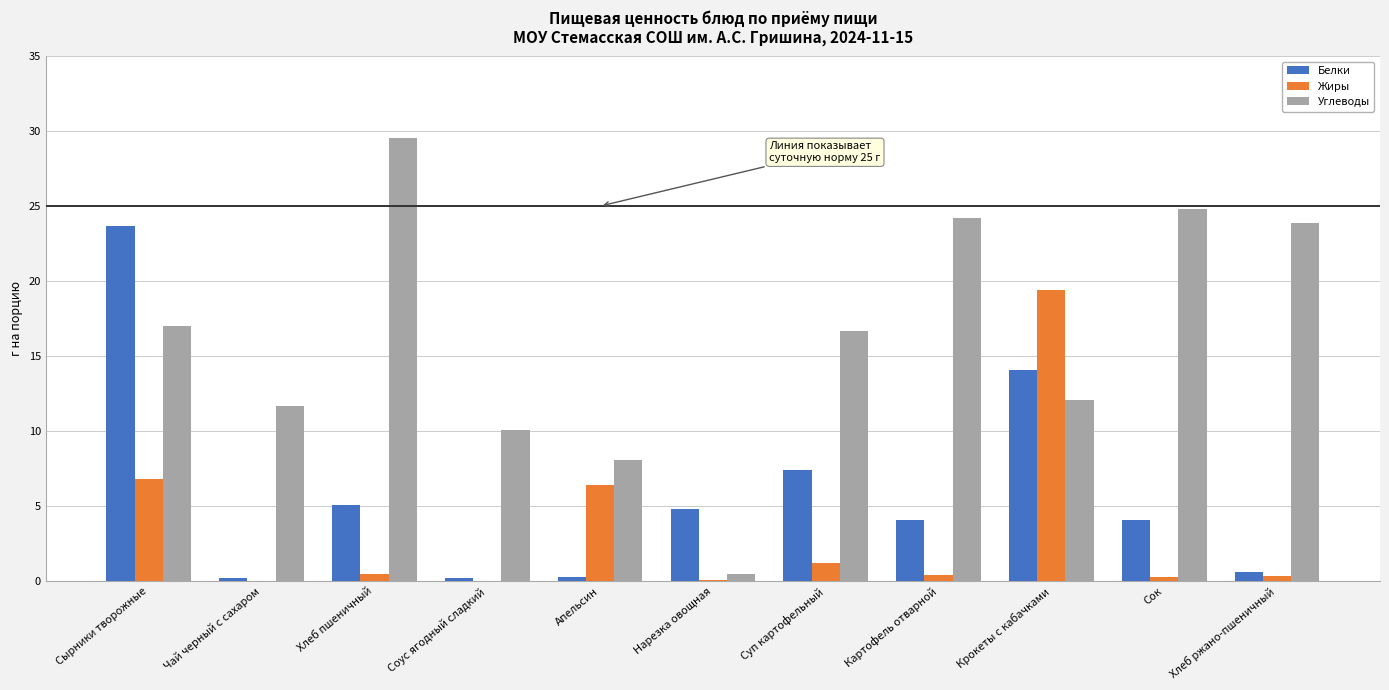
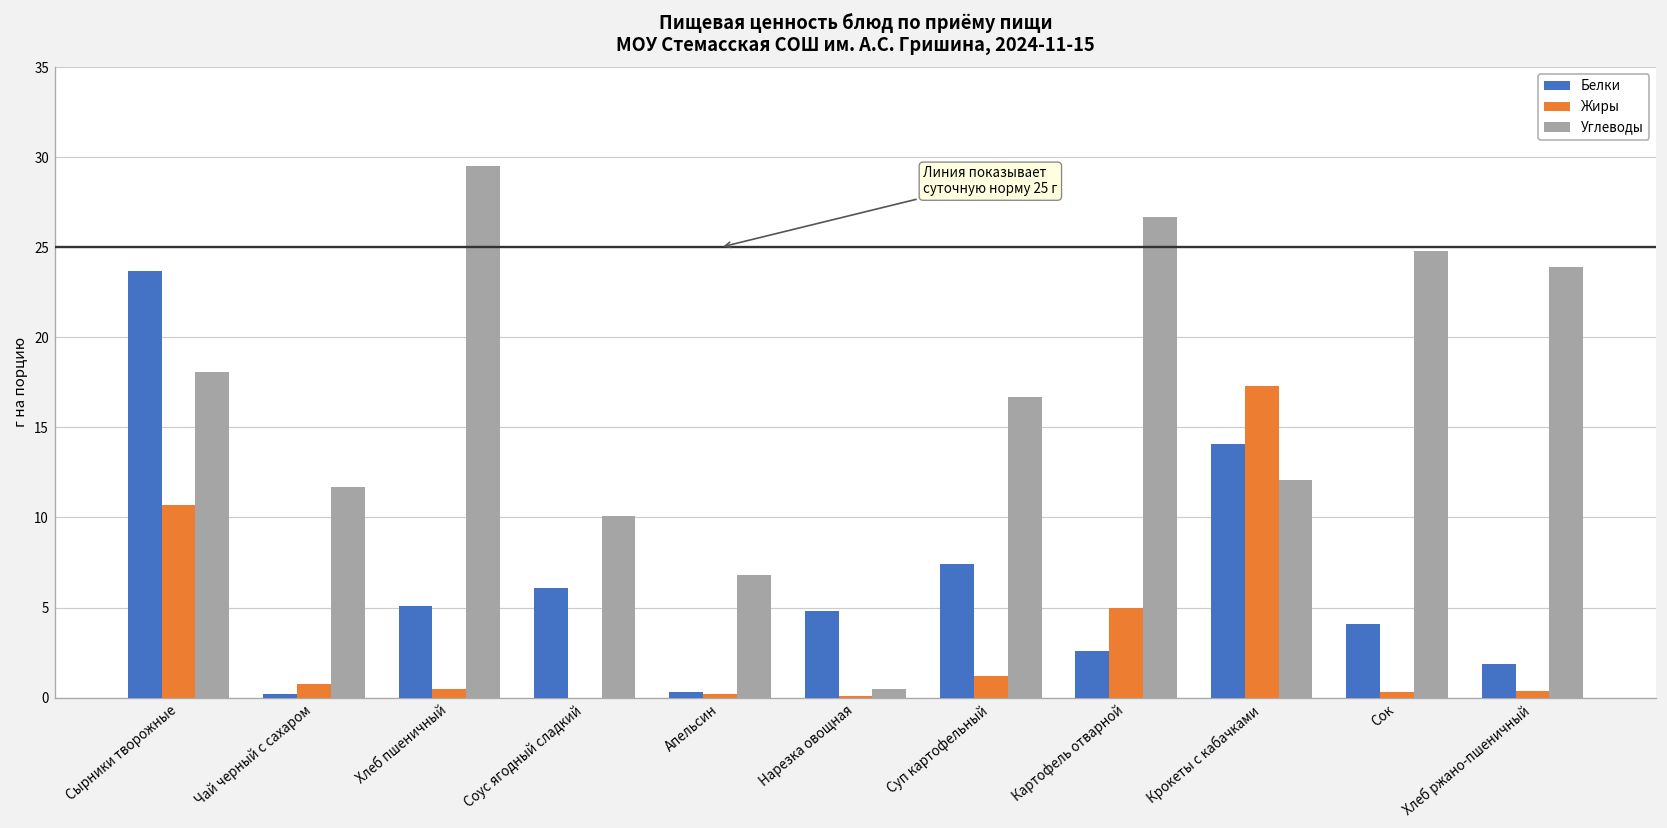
  {
    "Белки": {
      "Сырники творожные": 23.7,
      "Чай черный с сахаром": 0.2,
      "Хлеб пшеничный": 5.1,
-     "Соус ягодный сладкий": 0.2,
+     "Соус ягодный сладкий": 6.1,
      "Апельсин": 0.3,
      "Нарезка овощная": 4.8,
      "Суп картофельный": 7.4,
-     "Картофель отварной": 4.1,
+     "Картофель отварной": 2.6,
      "Крокеты с кабачками": 14.1,
      "Сок": 4.1,
-     "Хлеб ржано-пшеничный": 0.6
+     "Хлеб ржано-пшеничный": 1.9
    },
    "Жиры": {
-     "Сырники творожные": 6.8,
-     "Чай черный с сахаром": 0.1,
+     "Сырники творожные": 10.7,
+     "Чай черный с сахаром": 0.8,
      "Хлеб пшеничный": 0.5,
      "Соус ягодный сладкий": 0.0,
-     "Апельсин": 6.4,
+     "Апельсин": 0.2,
      "Суп картофельный": 1.2,
-     "Картофель отварной": 0.4,
-     "Крокеты с кабачками": 19.4,
+     "Картофель отварной": 5.0,
+     "Крокеты с кабачками": 17.3,
      "Сок": 0.3,
      "Хлеб ржано-пшеничный": 0.4
    },
    "Углеводы": {
-     "Сырники творожные": 17.0,
+     "Сырники творожные": 18.1,
      "Чай черный с сахаром": 11.7,
      "Хлеб пшеничный": 29.5,
      "Соус ягодный сладкий": 10.1,
-     "Апельсин": 8.1,
+     "Апельсин": 6.8,
      "Нарезка овощная": 0.5,
      "Суп картофельный": 16.7,
-     "Картофель отварной": 24.2,
+     "Картофель отварной": 26.7,
      "Крокеты с кабачками": 12.1,
      "Сок": 24.8,
      "Хлеб ржано-пшеничный": 23.9
    }
  }
